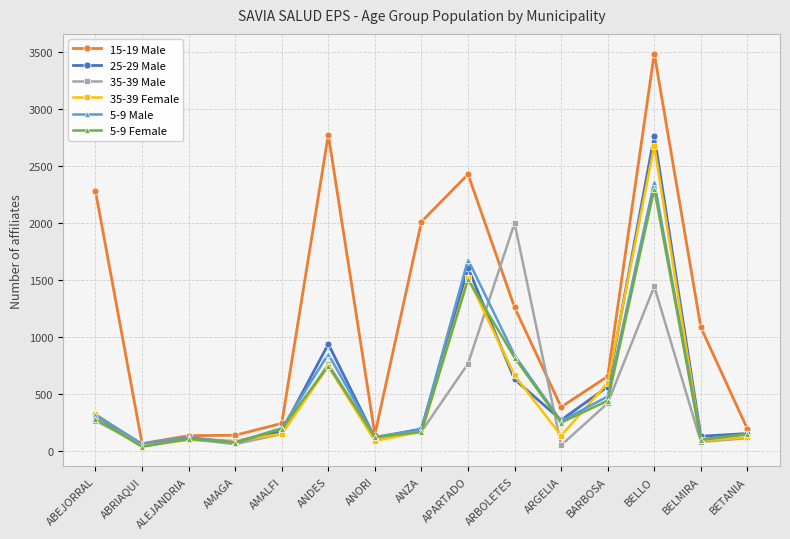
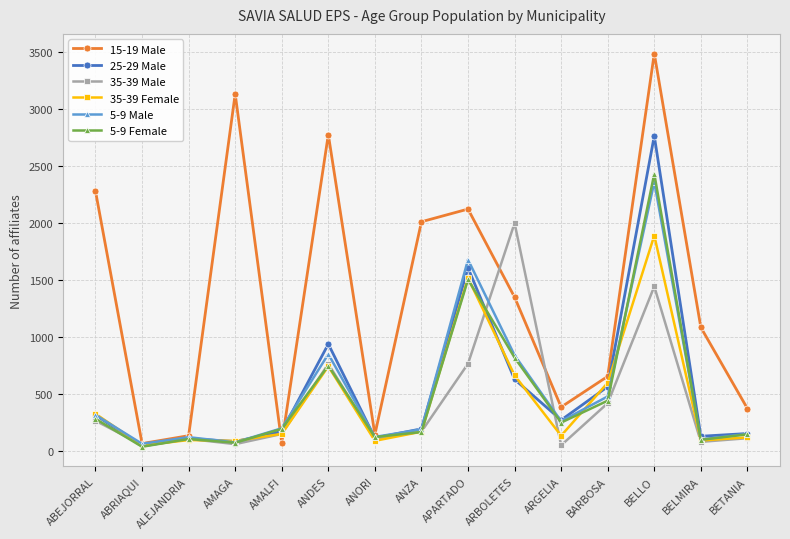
  {
    "15-19 Male": {
      "ABEJORRAL": 2280,
-     "AMAGA": 140,
-     "AMALFI": 240,
+     "AMAGA": 3130,
+     "AMALFI": 70,
      "ANDES": 2770,
      "ANZA": 2010,
-     "APARTADO": 2430,
-     "ARBOLETES": 1260,
+     "APARTADO": 2120,
+     "ARBOLETES": 1350,
      "ARGELIA": 390,
      "BARBOSA": 660,
      "BELLO": 3480,
      "BELMIRA": 1080,
-     "BETANIA": 190
+     "BETANIA": 370
    },
    "35-39 Male": {
      "APARTADO": 770,
      "ARBOLETES": 2000,
      "ARGELIA": 50,
      "BELLO": 1440
    },
    "35-39 Female": {
      "ARBOLETES": 660,
      "ARGELIA": 140,
      "BARBOSA": 600,
-     "BELLO": 2680
+     "BELLO": 1890
    },
    "5-9 Female": {
-     "BELLO": 2300
+     "BELLO": 2430
    }
  }
